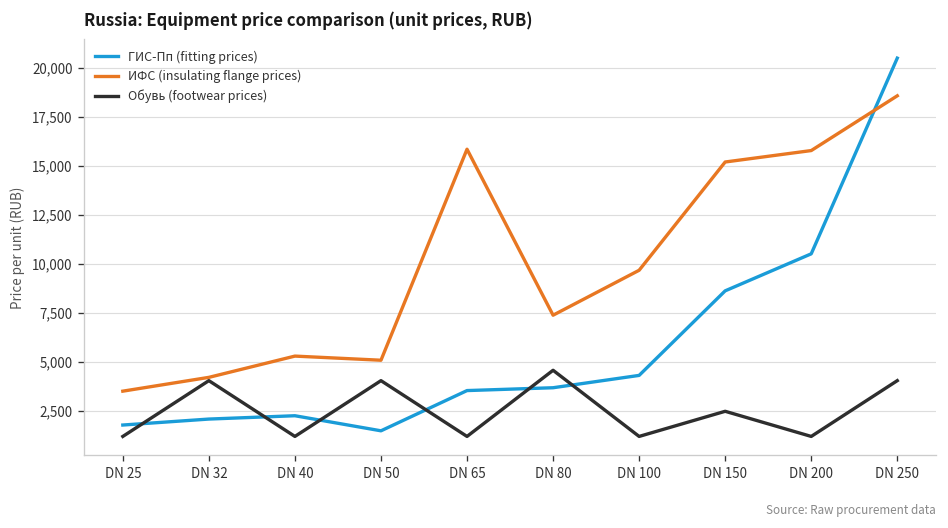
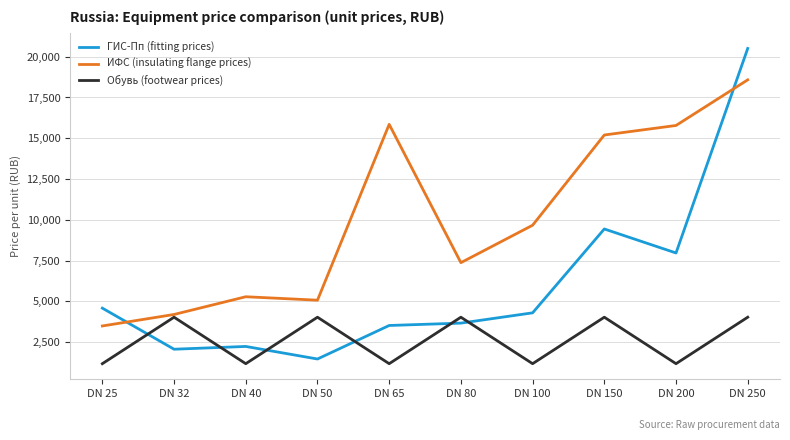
  {
    "ГИС-Пп (fitting prices)": {
-     "DN 25": "1,800",
+     "DN 25": "4,600",
      "DN 32": "2,100",
      "DN 40": "2,200",
      "DN 50": "1,500",
      "DN 65": "3,500",
      "DN 80": "3,700",
      "DN 100": "4,300",
-     "DN 150": "8,600",
-     "DN 200": "10,500",
+     "DN 150": "9,400",
+     "DN 200": "8,000",
      "DN 250": "20,500"
    },
    "ИФС (insulating flange prices)": {
      "DN 25": "3,500",
      "DN 32": "4,200",
      "DN 40": "5,300",
      "DN 50": "5,100",
      "DN 65": "15,900",
      "DN 80": "7,400",
      "DN 100": "9,700",
      "DN 150": "15,200",
      "DN 200": "15,800",
      "DN 250": "18,600"
    },
    "Обувь (footwear prices)": {
      "DN 25": "1,200",
      "DN 32": "4,000",
      "DN 40": "1,200",
      "DN 50": "4,000",
      "DN 65": "1,200",
-     "DN 80": "4,600",
+     "DN 80": "4,000",
      "DN 100": "1,200",
-     "DN 150": "2,500",
+     "DN 150": "4,000",
      "DN 200": "1,200",
      "DN 250": "4,000"
    }
  }
